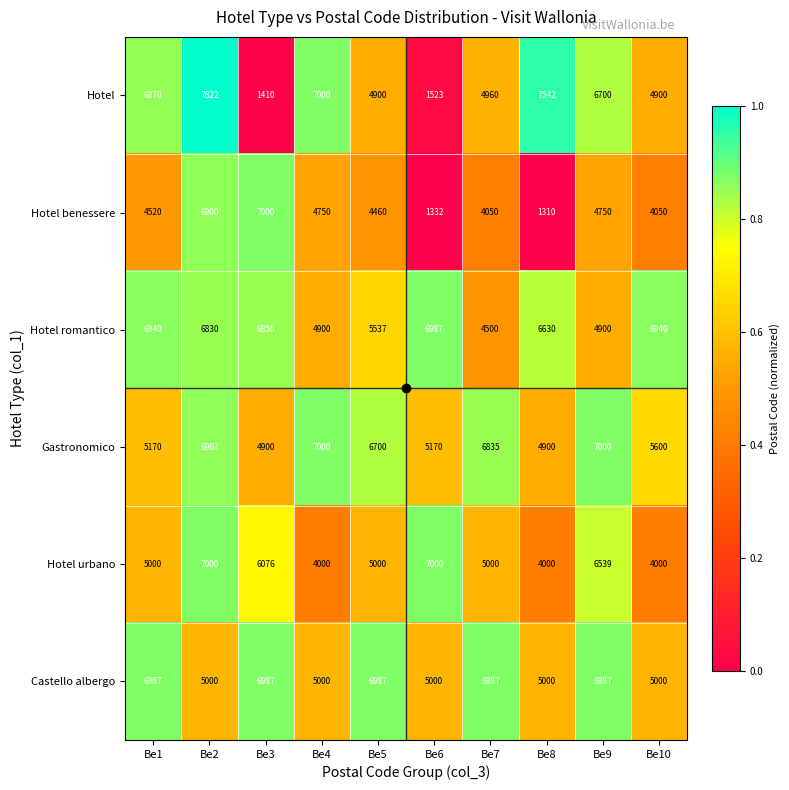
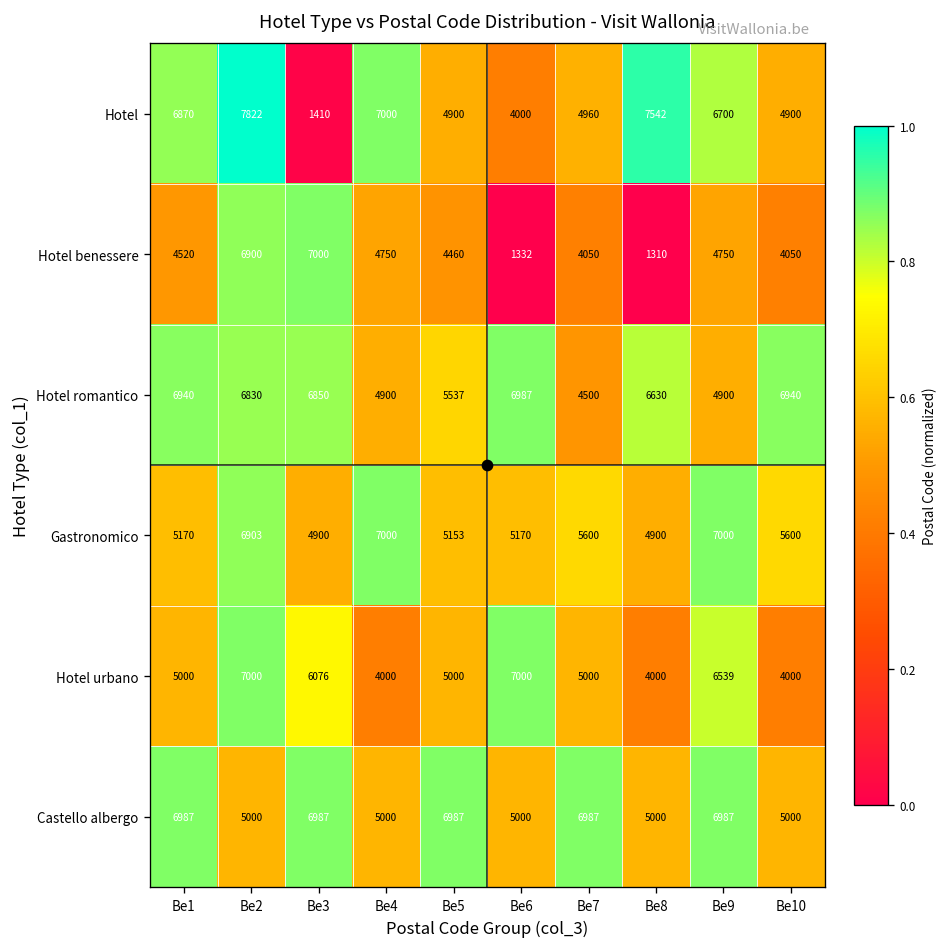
  {
    "Hotel": {
      "Be1": 6870,
      "Be2": 7822,
      "Be3": 1410,
      "Be4": 7000,
      "Be5": 4900,
-     "Be6": 1523,
+     "Be6": 4000,
      "Be7": 4960,
      "Be8": 7542,
      "Be9": 6700,
      "Be10": 4900
    },
    "Hotel benessere": {
      "Be1": 4520,
      "Be2": 6900,
      "Be3": 7000,
      "Be4": 4750,
      "Be5": 4460,
      "Be6": 1332,
      "Be7": 4050,
      "Be8": 1310,
      "Be9": 4750,
      "Be10": 4050
    },
    "Hotel romantico": {
      "Be1": 6940,
      "Be2": 6830,
      "Be3": 6850,
      "Be4": 4900,
      "Be5": 5537,
      "Be6": 6987,
      "Be7": 4500,
      "Be8": 6630,
      "Be9": 4900,
      "Be10": 6940
    },
    "Gastronomico": {
      "Be1": 5170,
      "Be2": 6903,
      "Be3": 4900,
      "Be4": 7000,
-     "Be5": 6700,
+     "Be5": 5153,
      "Be6": 5170,
-     "Be7": 6835,
+     "Be7": 5600,
      "Be8": 4900,
      "Be9": 7000,
      "Be10": 5600
    },
    "Hotel urbano": {
      "Be1": 5000,
      "Be2": 7000,
      "Be3": 6076,
      "Be4": 4000,
      "Be5": 5000,
      "Be6": 7000,
      "Be7": 5000,
      "Be8": 4000,
      "Be9": 6539,
      "Be10": 4000
    },
    "Castello albergo": {
      "Be1": 6987,
      "Be2": 5000,
      "Be3": 6987,
      "Be4": 5000,
      "Be5": 6987,
      "Be6": 5000,
      "Be7": 6987,
      "Be8": 5000,
      "Be9": 6987,
      "Be10": 5000
    }
  }
